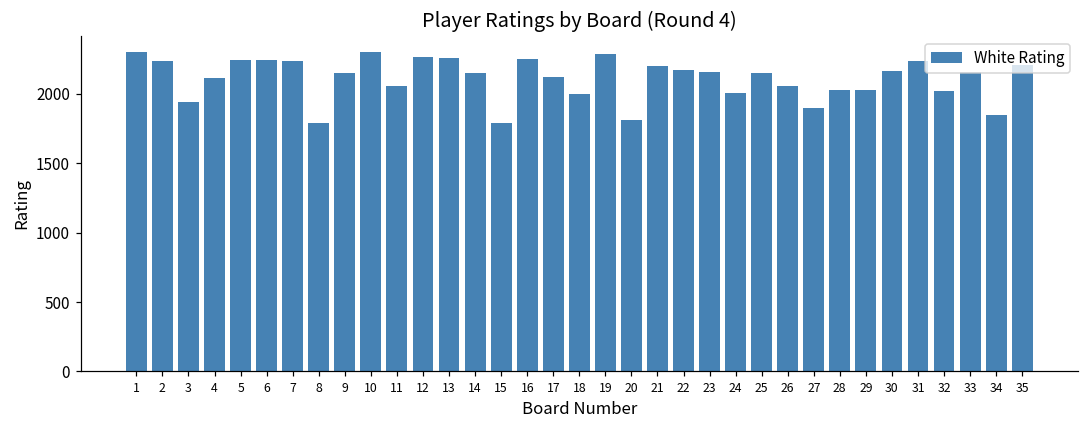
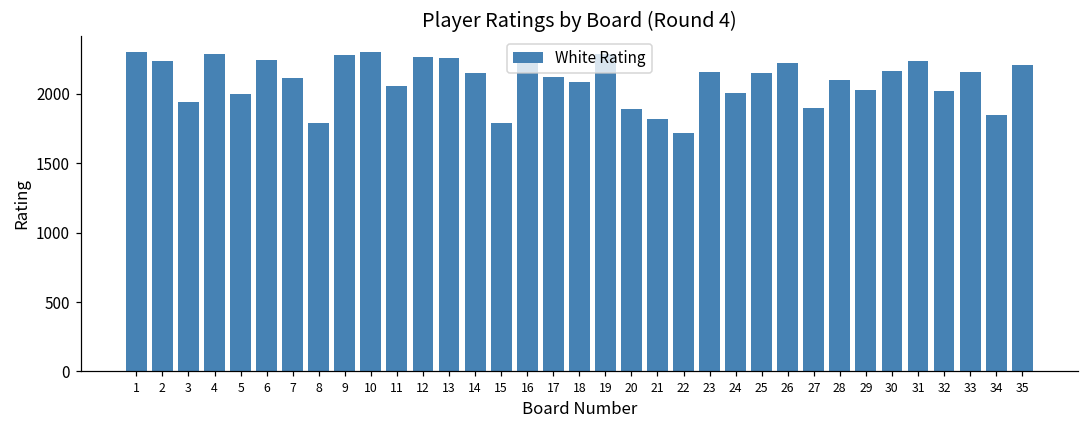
  {
    "1": 2300,
    "2": 2230,
    "3": 1940,
-   "4": 2110,
-   "5": 2250,
+   "4": 2280,
+   "5": 2000,
    "6": 2240,
-   "7": 2240,
+   "7": 2110,
    "8": 1790,
-   "9": 2150,
+   "9": 2280,
    "10": 2300,
    "11": 2060,
    "12": 2260,
    "13": 2260,
    "14": 2150,
    "15": 1790,
    "16": 2250,
    "17": 2120,
-   "18": 2000,
+   "18": 2080,
    "19": 2290,
-   "20": 1810,
-   "21": 2200,
-   "22": 2170,
+   "20": 1890,
+   "21": 1820,
+   "22": 1720,
    "23": 2150,
    "24": 2010,
    "25": 2150,
-   "26": 2050,
+   "26": 2220,
    "27": 1900,
-   "28": 2030,
+   "28": 2100,
    "29": 2030,
    "30": 2160,
    "31": 2240,
    "32": 2020,
    "34": 1850
  }
